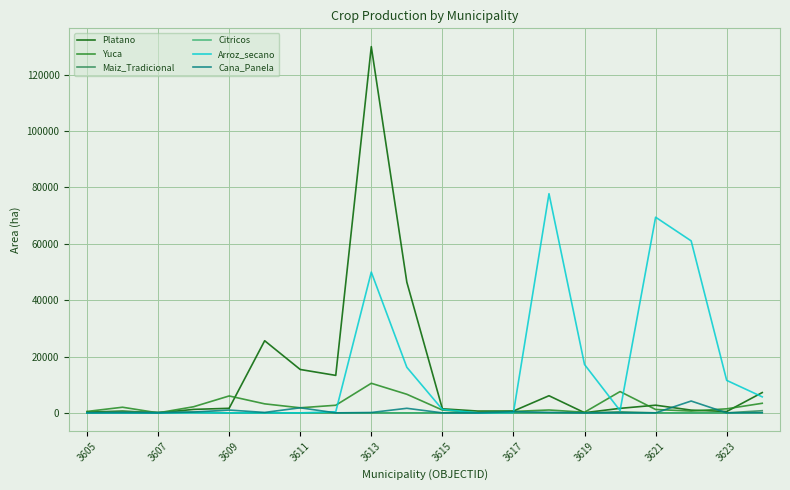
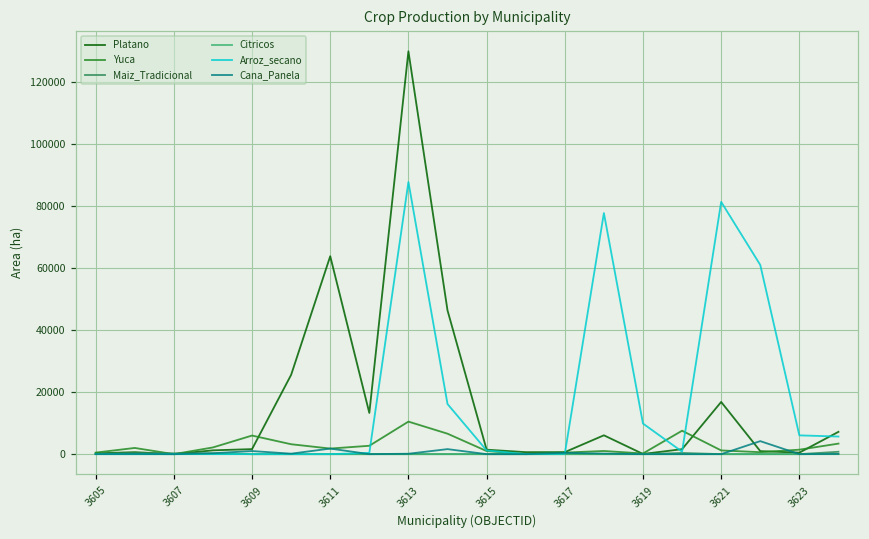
  {
    "Platano": {
-     "3611": 15000,
+     "3611": 64000,
      "3613": 130000,
-     "3621": 3000
+     "3621": 17000
    },
    "Arroz_secano": {
-     "3613": 50000,
-     "3619": 17000,
-     "3621": 69000,
-     "3623": 12000
+     "3613": 88000,
+     "3619": 10000,
+     "3621": 81000,
+     "3623": 6000
    }
  }
